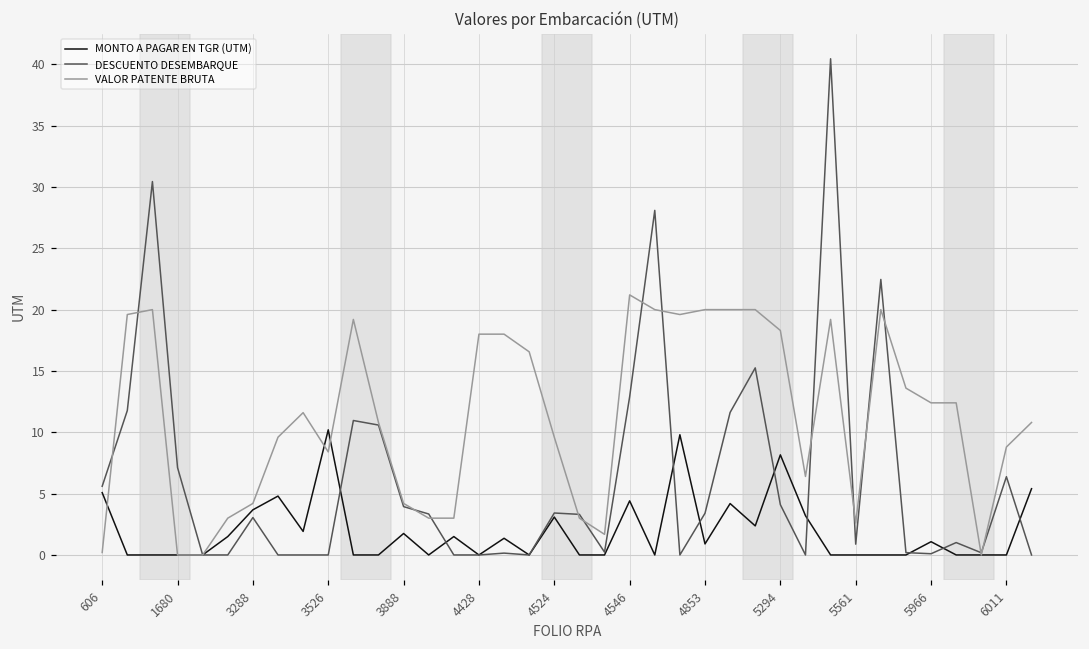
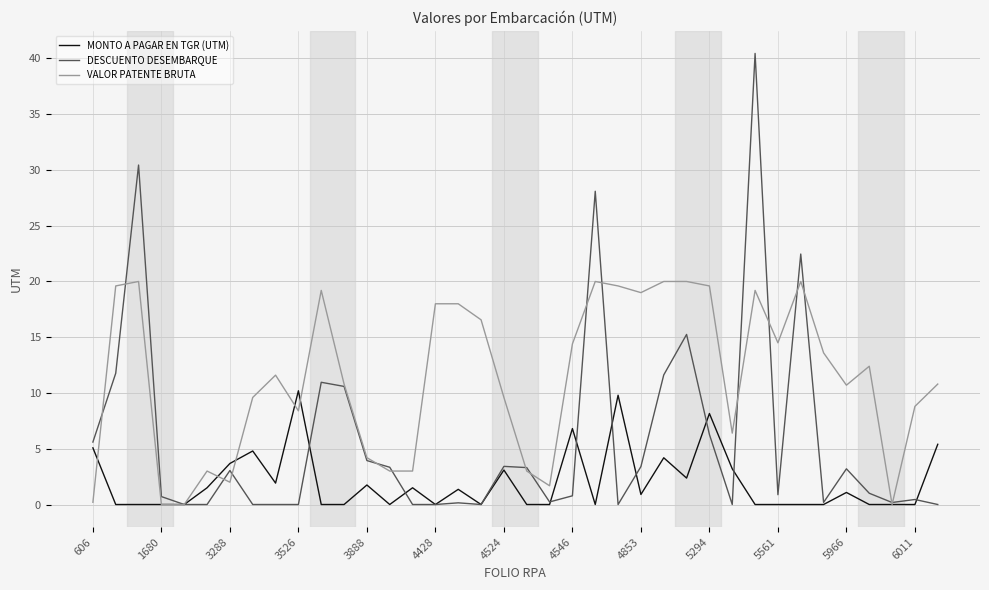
  {
    "MONTO A PAGAR EN TGR (UTM)": {
      "606": 5.1,
      "3288": 3.7,
      "3526": 10.2,
      "3888": 1.8,
      "4524": 3.1,
-     "4546": 4.4,
+     "4546": 6.8,
      "4853": 0.9,
      "5294": 8.2,
      "5561": 0.0,
      "5966": 1.1,
      "6011": 0.0
    },
    "DESCUENTO DESEMBARQUE": {
      "606": 5.6,
-     "1680": 7.1,
+     "1680": 0.7,
      "3288": 3.1,
      "3526": 0.0,
      "3888": 3.9,
      "4524": 3.4,
-     "4546": 12.9,
+     "4546": 0.8,
      "4853": 3.4,
-     "5294": 4.1,
+     "5294": 6.3,
      "5561": 0.9,
-     "5966": 0.1,
-     "6011": 6.4
+     "5966": 3.2,
+     "6011": 0.5
    },
    "VALOR PATENTE BRUTA": {
      "606": 0.2,
-     "3288": 4.2,
+     "3288": 2.0,
      "3526": 8.4,
      "3888": 4.2,
      "4428": 18.0,
      "4524": 9.6,
-     "4546": 21.2,
-     "4853": 20,
-     "5294": 18.3,
-     "5561": 2.6,
-     "5966": 12.4,
+     "4546": 14.4,
+     "4853": 19,
+     "5294": 19.6,
+     "5561": 14.5,
+     "5966": 10.7,
      "6011": 8.8
    }
  }
